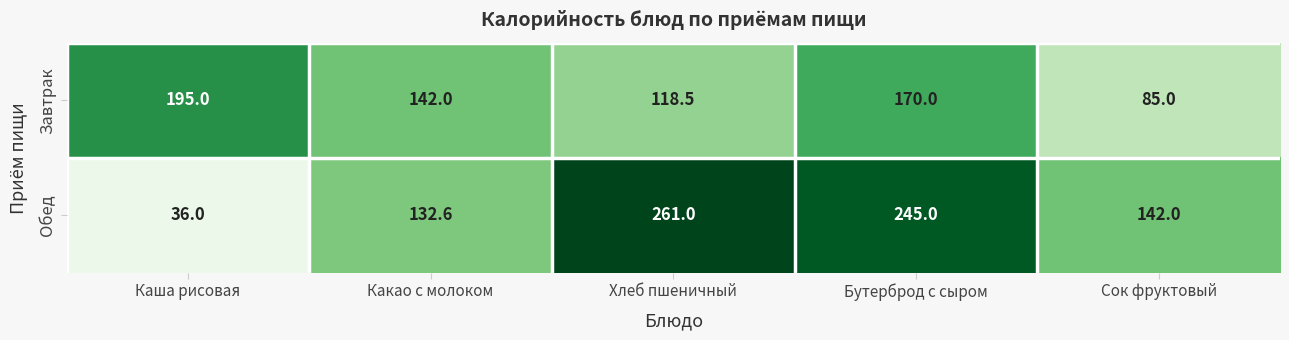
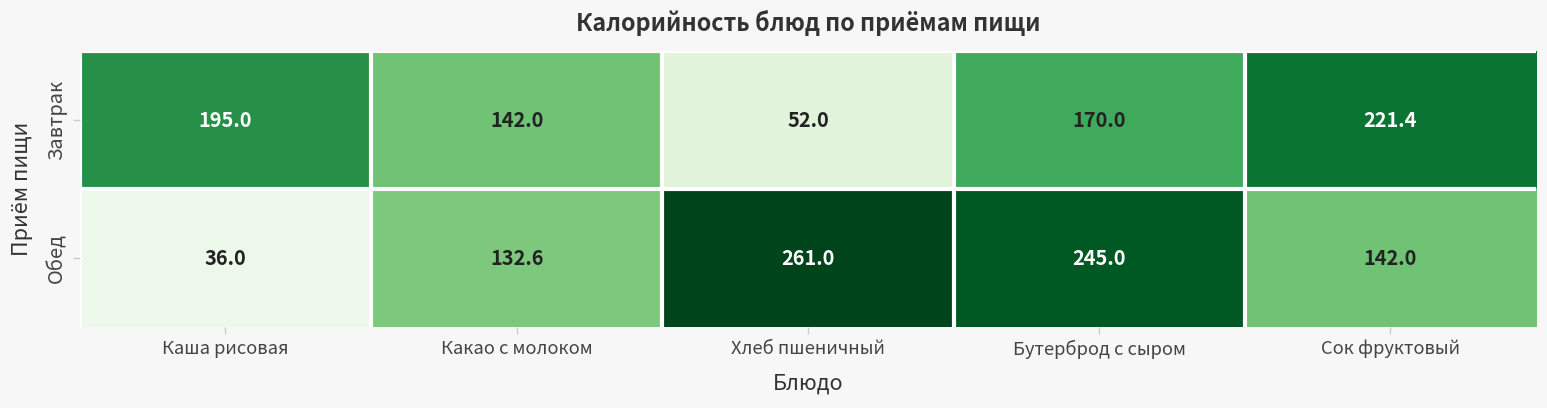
  {
    "Завтрак": {
      "Каша рисовая": 195.0,
      "Какао с молоком": 142.0,
-     "Хлеб пшеничный": 118.5,
+     "Хлеб пшеничный": 52.0,
      "Бутерброд с сыром": 170.0,
-     "Сок фруктовый": 85.0
+     "Сок фруктовый": 221.4
    },
    "Обед": {
      "Каша рисовая": 36.0,
      "Какао с молоком": 132.6,
      "Хлеб пшеничный": 261.0,
      "Бутерброд с сыром": 245.0,
      "Сок фруктовый": 142.0
    }
  }
